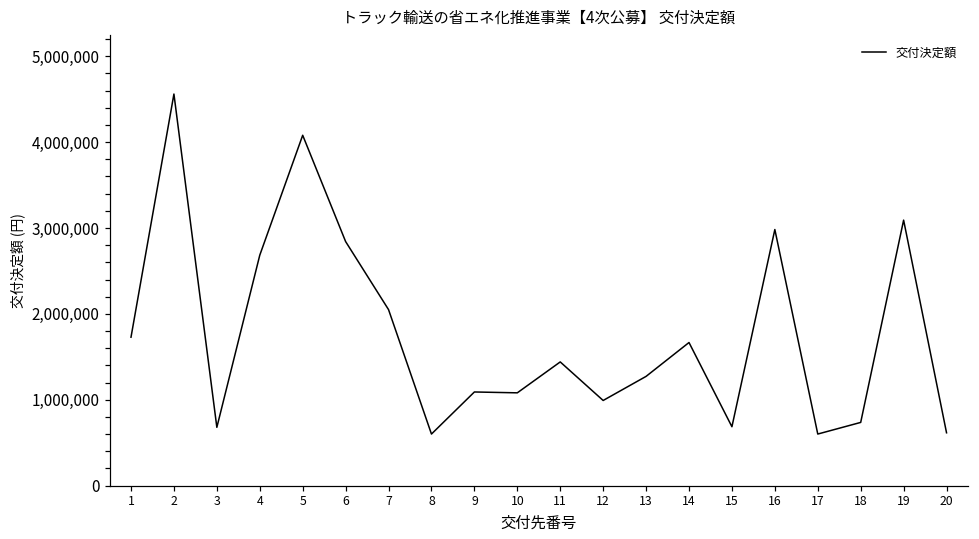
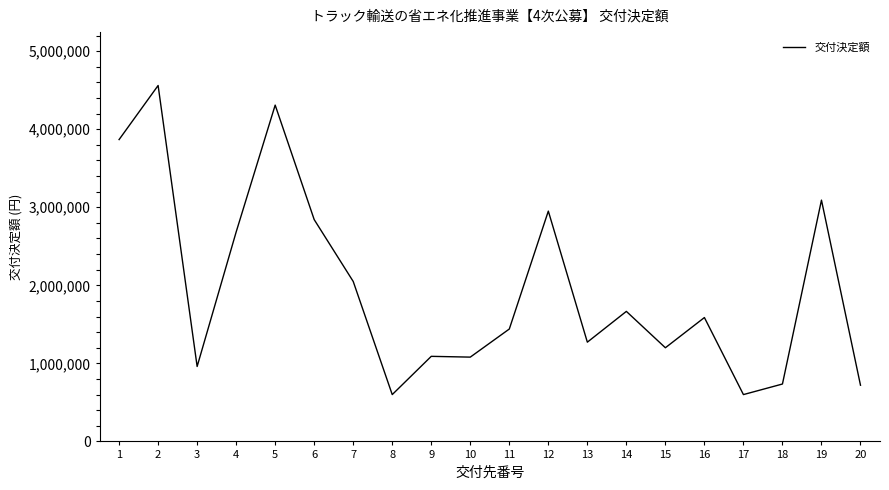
  {
-   "1": "1,700,000",
+   "1": "3,900,000",
    "2": "4,600,000",
-   "3": "700,000",
+   "3": "1,000,000",
    "4": "2,700,000",
-   "5": "4,100,000",
+   "5": "4,300,000",
    "6": "2,800,000",
    "7": "2,000,000",
    "8": "600,000",
    "9": "1,100,000",
    "10": "1,100,000",
    "11": "1,400,000",
-   "12": "1,000,000",
+   "12": "3,000,000",
    "13": "1,300,000",
    "14": "1,700,000",
-   "15": "700,000",
-   "16": "3,000,000",
+   "15": "1,200,000",
+   "16": "1,600,000",
    "17": "600,000",
    "18": "700,000",
    "19": "3,100,000",
-   "20": "600,000"
+   "20": "700,000"
  }
